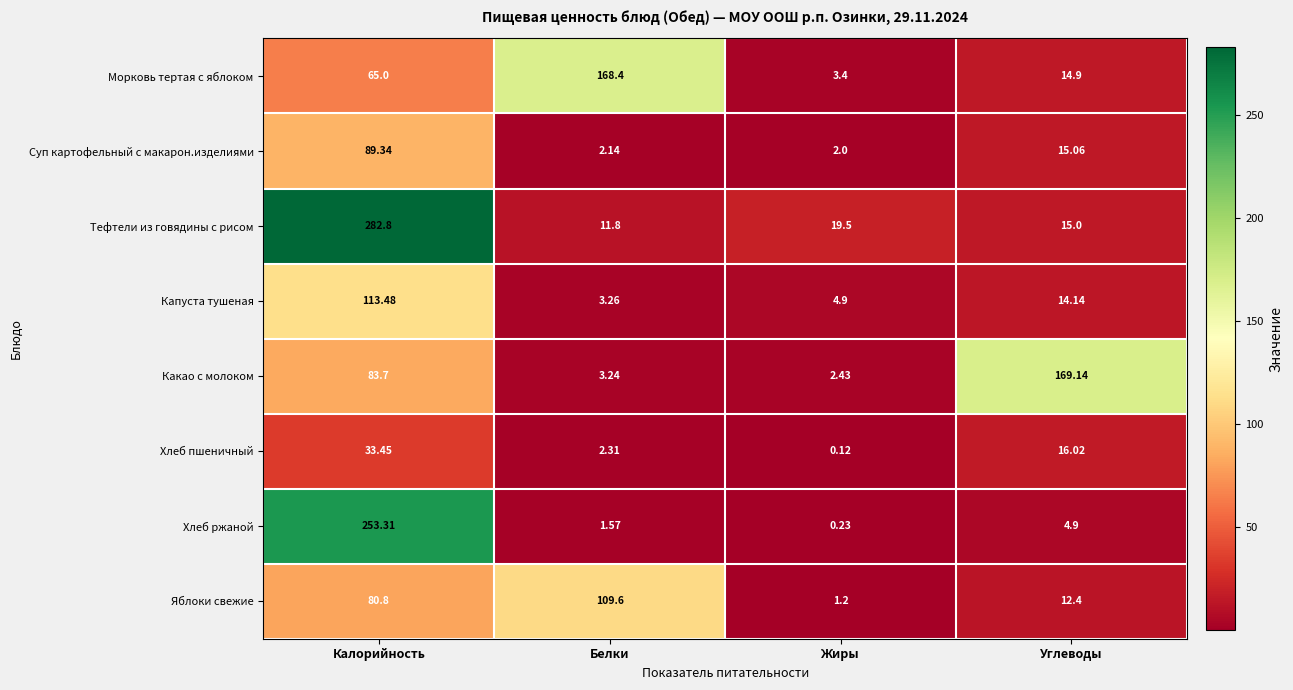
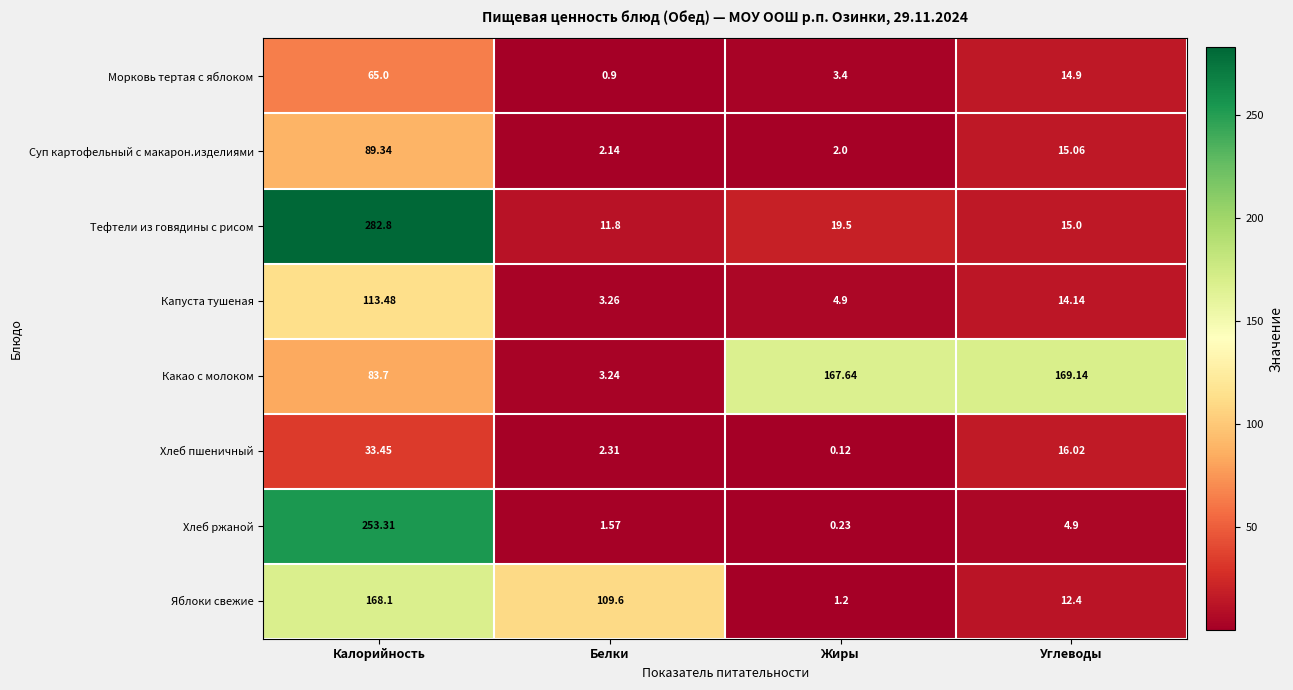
  {
    "Морковь тертая с яблоком": {
      "Калорийность": 65.0,
-     "Белки": 168.4,
+     "Белки": 0.9,
      "Жиры": 3.4,
      "Углеводы": 14.9
    },
    "Суп картофельный с макарон.изделиями": {
      "Калорийность": 89.34,
      "Белки": 2.14,
      "Жиры": 2.0,
      "Углеводы": 15.06
    },
    "Тефтели из говядины с рисом": {
      "Калорийность": 282.8,
      "Белки": 11.8,
      "Жиры": 19.5,
      "Углеводы": 15.0
    },
    "Капуста тушеная": {
      "Калорийность": 113.48,
      "Белки": 3.26,
      "Жиры": 4.9,
      "Углеводы": 14.14
    },
    "Какао с молоком": {
      "Калорийность": 83.7,
      "Белки": 3.24,
-     "Жиры": 2.43,
+     "Жиры": 167.64,
      "Углеводы": 169.14
    },
    "Хлеб пшеничный": {
      "Калорийность": 33.45,
      "Белки": 2.31,
      "Жиры": 0.12,
      "Углеводы": 16.02
    },
    "Хлеб ржаной": {
      "Калорийность": 253.31,
      "Белки": 1.57,
      "Жиры": 0.23,
      "Углеводы": 4.9
    },
    "Яблоки свежие": {
-     "Калорийность": 80.8,
+     "Калорийность": 168.1,
      "Белки": 109.6,
      "Жиры": 1.2,
      "Углеводы": 12.4
    }
  }
